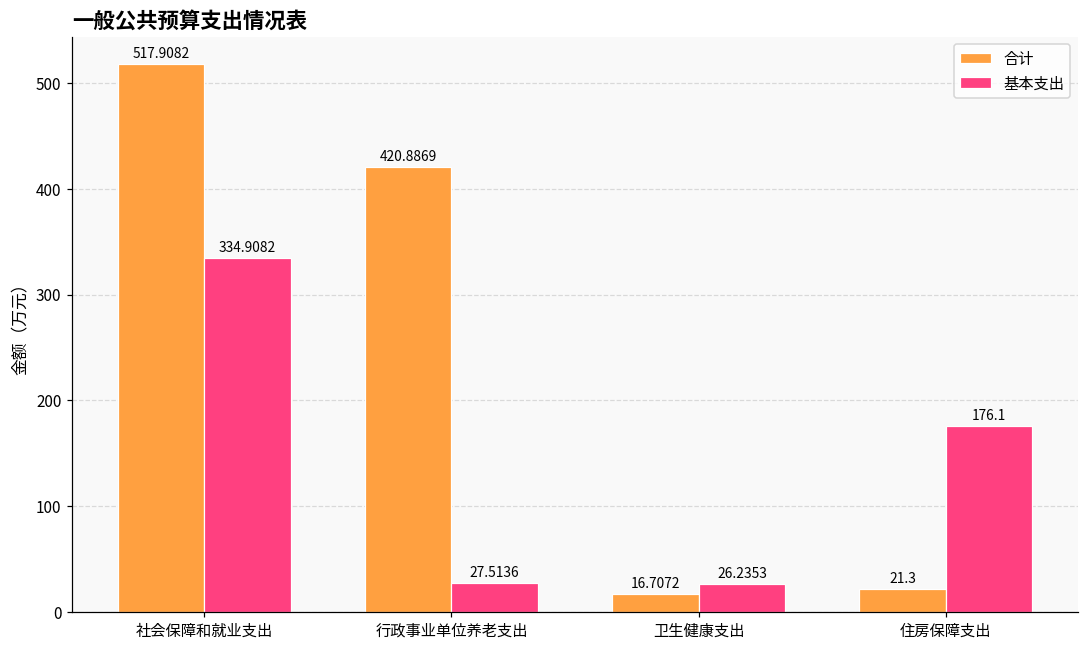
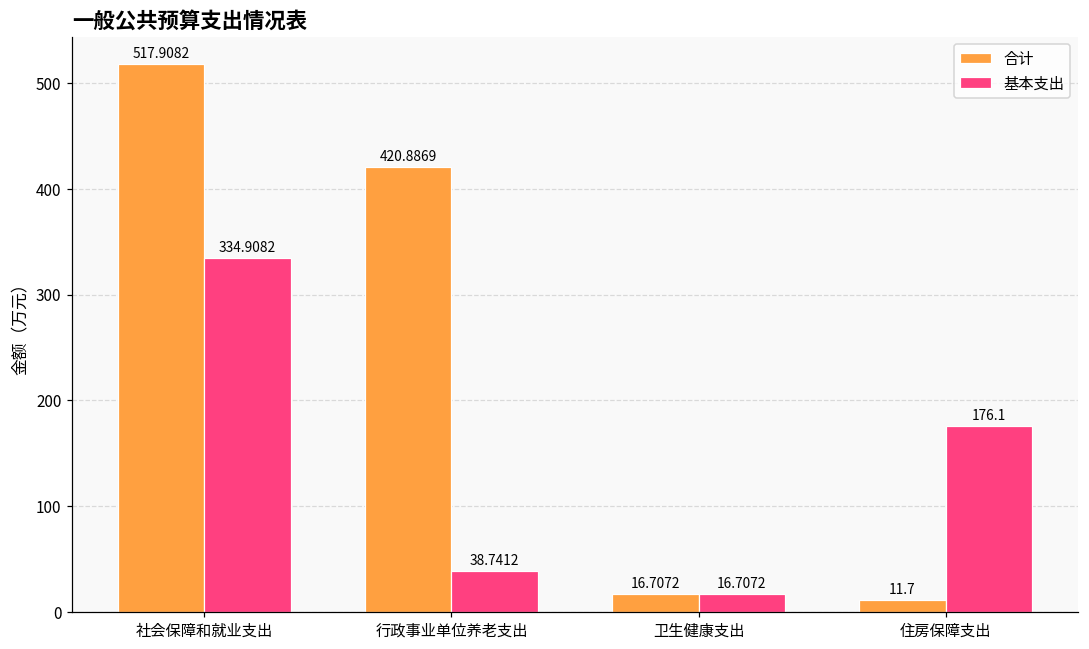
  {
    "合计": {
      "社会保障和就业支出": 517.9082,
      "行政事业单位养老支出": 420.8869,
      "卫生健康支出": 16.7072,
-     "住房保障支出": 21.3
+     "住房保障支出": 11.7
    },
    "基本支出": {
      "社会保障和就业支出": 334.9082,
-     "行政事业单位养老支出": 27.5136,
-     "卫生健康支出": 26.2353,
+     "行政事业单位养老支出": 38.7412,
+     "卫生健康支出": 16.7072,
      "住房保障支出": 176.1
    }
  }
